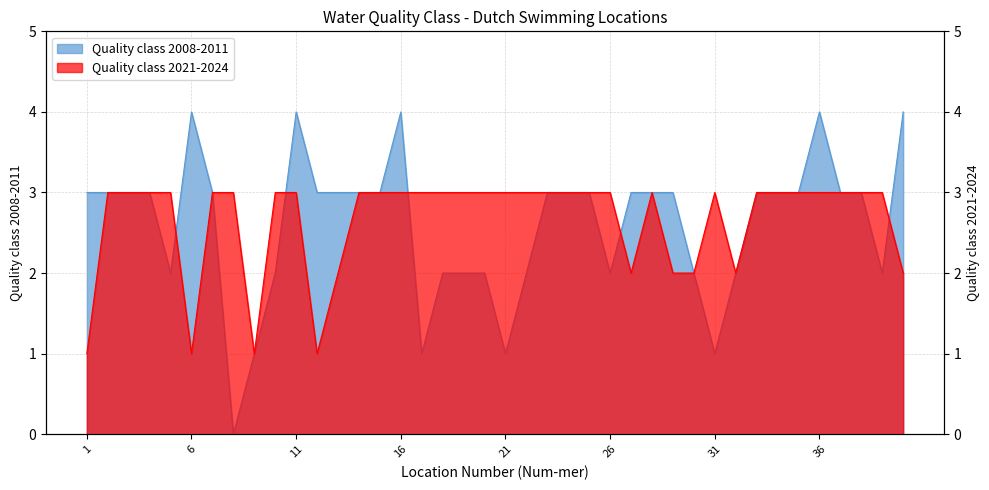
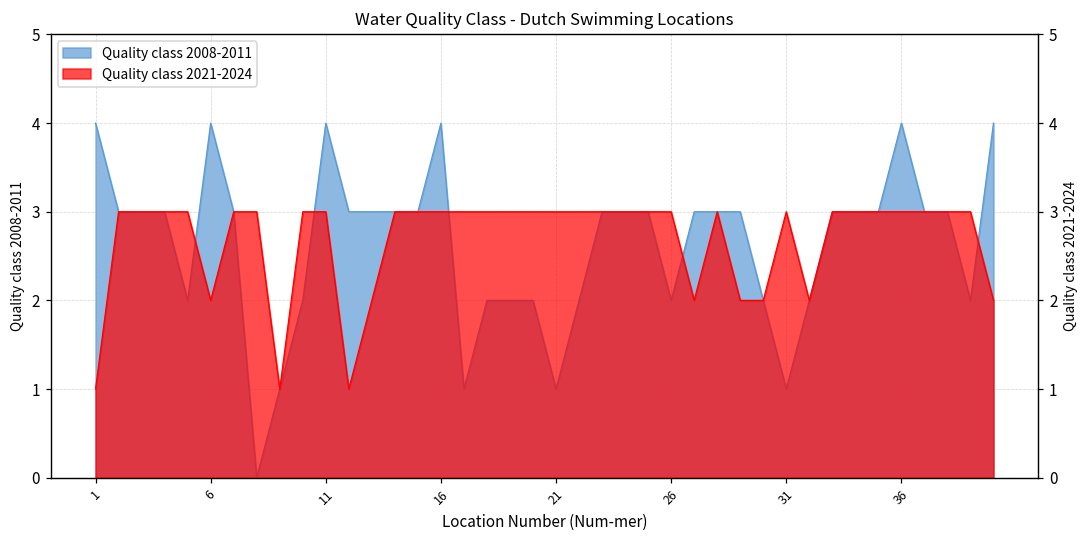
  {
    "Quality class 2008-2011": {
-     "1": 3,
+     "1": 4,
      "6": 4,
      "11": 4,
      "16": 4,
      "21": 1,
      "26": 2,
      "31": 1,
      "36": 4
    },
    "Quality class 2021-2024": {
      "1": 1,
-     "6": 1,
+     "6": 2,
      "11": 3,
      "16": 3,
      "21": 3,
      "26": 3,
      "31": 3,
      "36": 3
    }
  }
